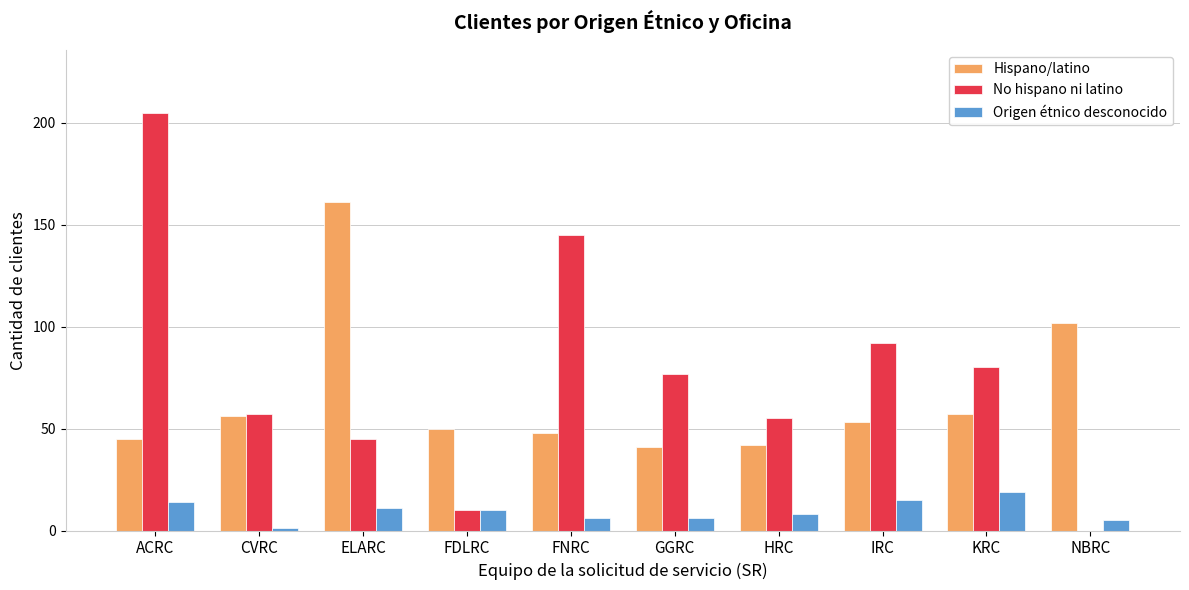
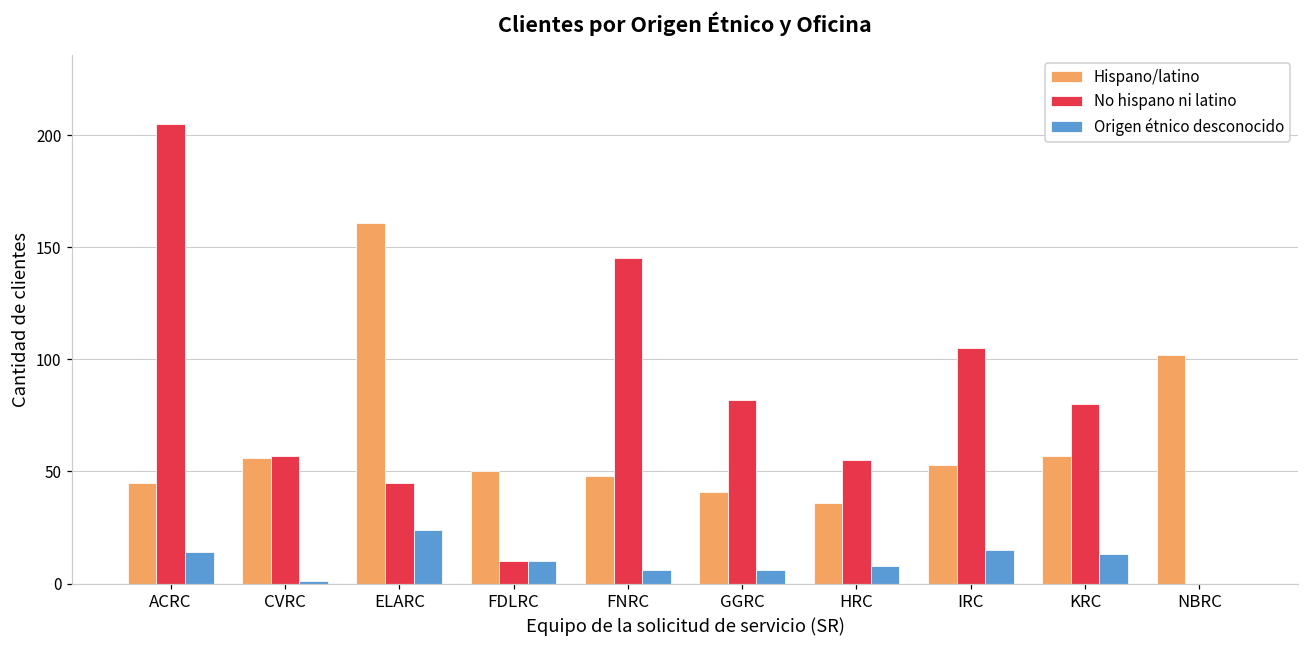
  {
    "Hispano/latino": {
      "ACRC": 45,
      "CVRC": 56,
      "ELARC": 161,
      "FDLRC": 50,
      "FNRC": 48,
      "GGRC": 41,
-     "HRC": 42,
+     "HRC": 36,
      "IRC": 53,
      "KRC": 57,
      "NBRC": 102
    },
    "No hispano ni latino": {
      "ACRC": 205,
      "CVRC": 57,
      "ELARC": 45,
      "FDLRC": 10,
      "FNRC": 145,
-     "GGRC": 77,
+     "GGRC": 82,
      "HRC": 55,
-     "IRC": 92,
+     "IRC": 105,
      "KRC": 80,
      "NBRC": 0
    },
    "Origen étnico desconocido": {
      "ACRC": 14,
-     "ELARC": 11,
+     "ELARC": 24,
      "FDLRC": 10,
      "FNRC": 6,
      "GGRC": 6,
      "HRC": 8,
      "IRC": 15,
-     "KRC": 19,
-     "NBRC": 5
+     "KRC": 13,
+     "NBRC": 0
    }
  }
